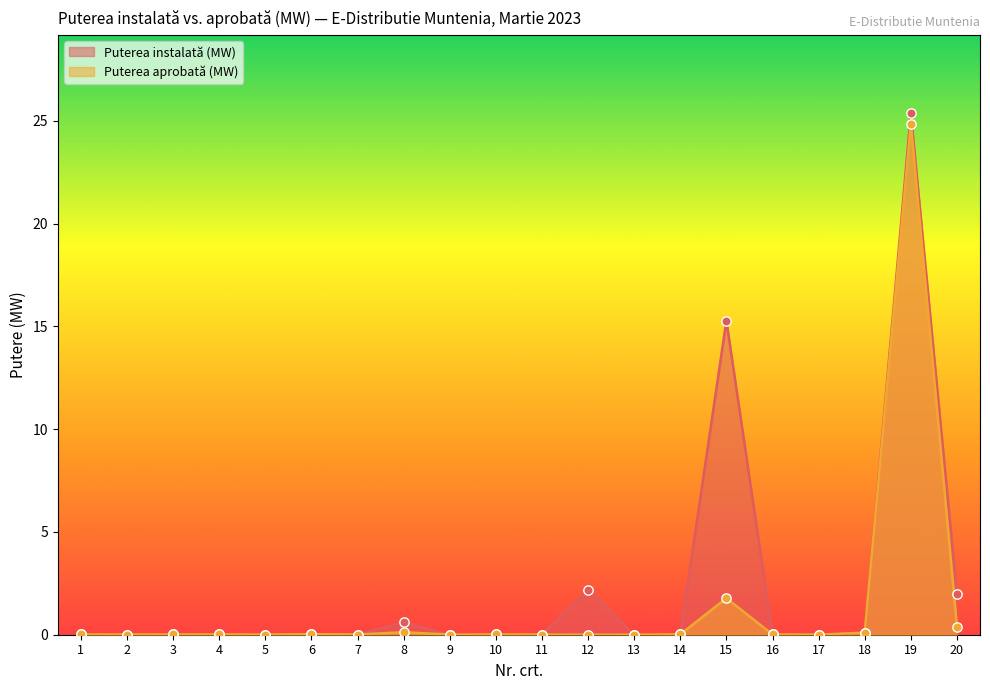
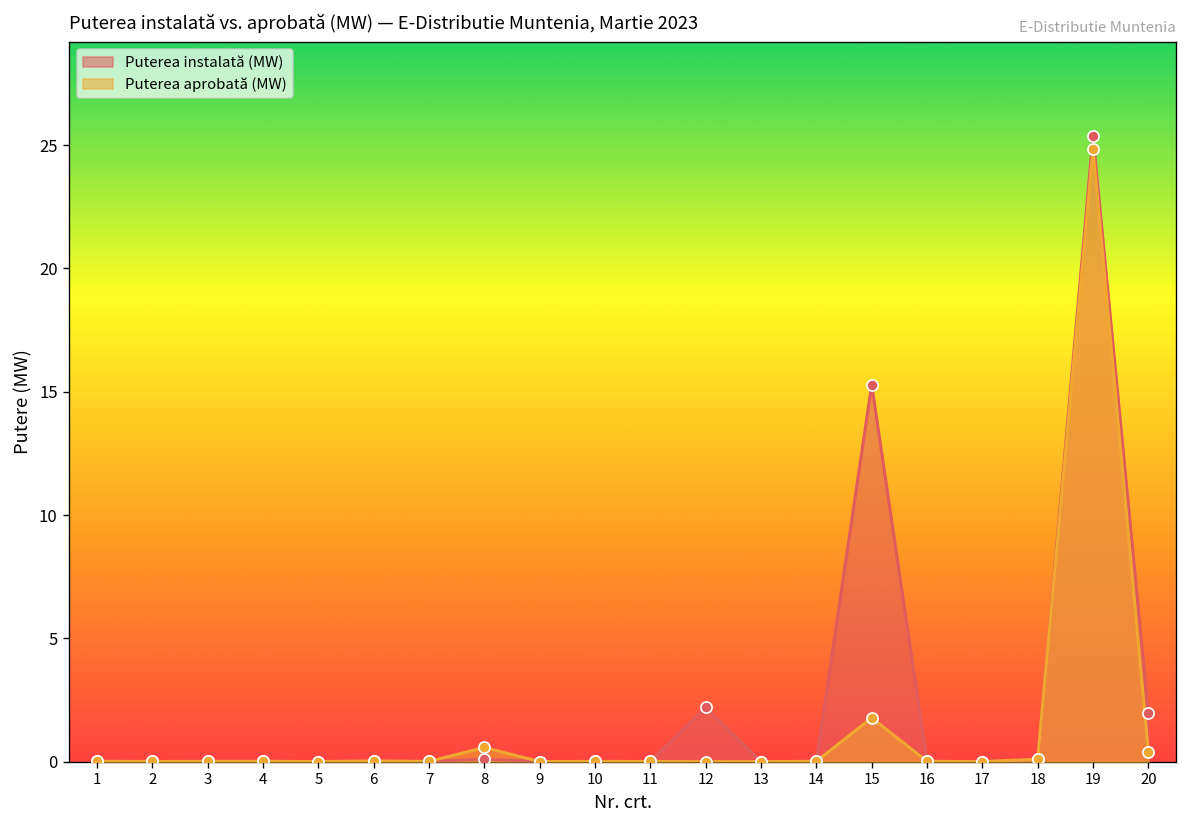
  {
    "Puterea instalată (MW)": {
-     "8": 0.6,
+     "8": 0.1,
      "12": 2.2,
      "15": 15.3,
      "19": 25.4,
      "20": 2.0
    },
    "Puterea aprobată (MW)": {
-     "8": 0.1,
+     "8": 0.6,
      "12": 0.0,
      "15": 1.8,
      "19": 24.9,
      "20": 0.4
    }
  }
